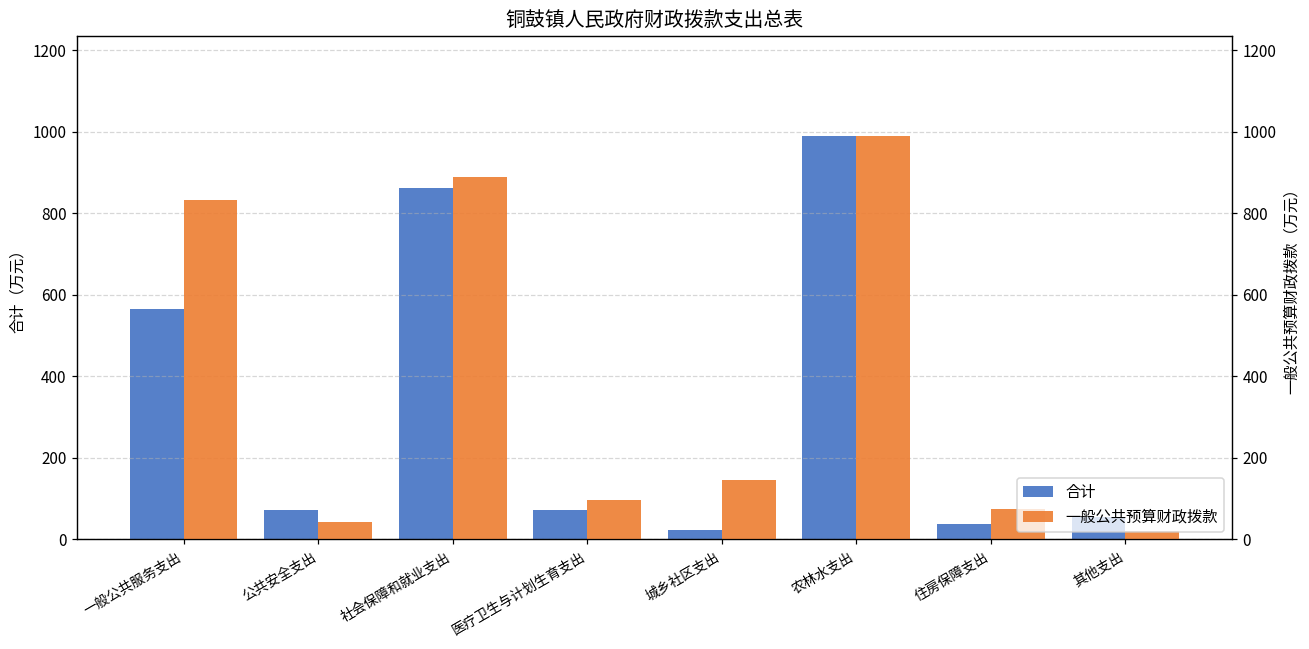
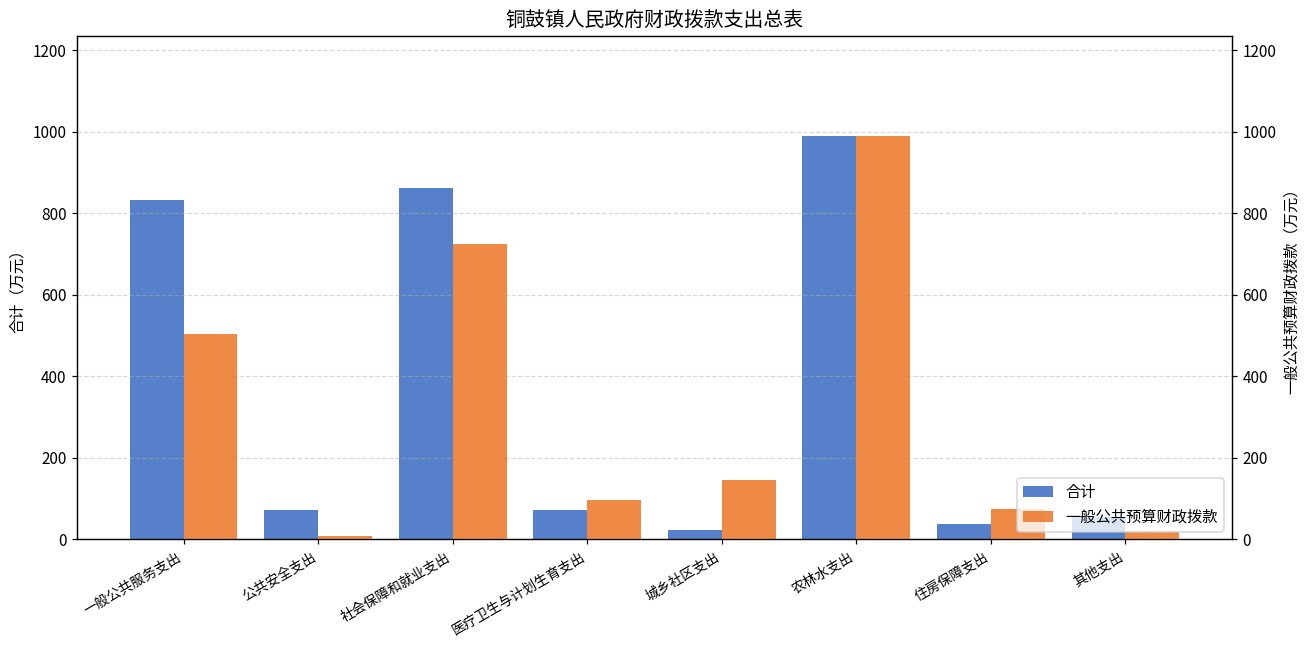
  {
    "合计": {
-     "一般公共服务支出": 570,
+     "一般公共服务支出": 830,
      "公共安全支出": 70,
      "社会保障和就业支出": 860,
      "医疗卫生与计划生育支出": 70,
      "城乡社区支出": 20,
      "农林水支出": 990,
      "住房保障支出": 40
    },
    "一般公共预算财政拨款": {
-     "一般公共服务支出": 830,
-     "公共安全支出": 40,
-     "社会保障和就业支出": 890,
+     "一般公共服务支出": 500,
+     "公共安全支出": 10,
+     "社会保障和就业支出": 720,
      "医疗卫生与计划生育支出": 100,
      "城乡社区支出": 150,
      "农林水支出": 990
    }
  }
